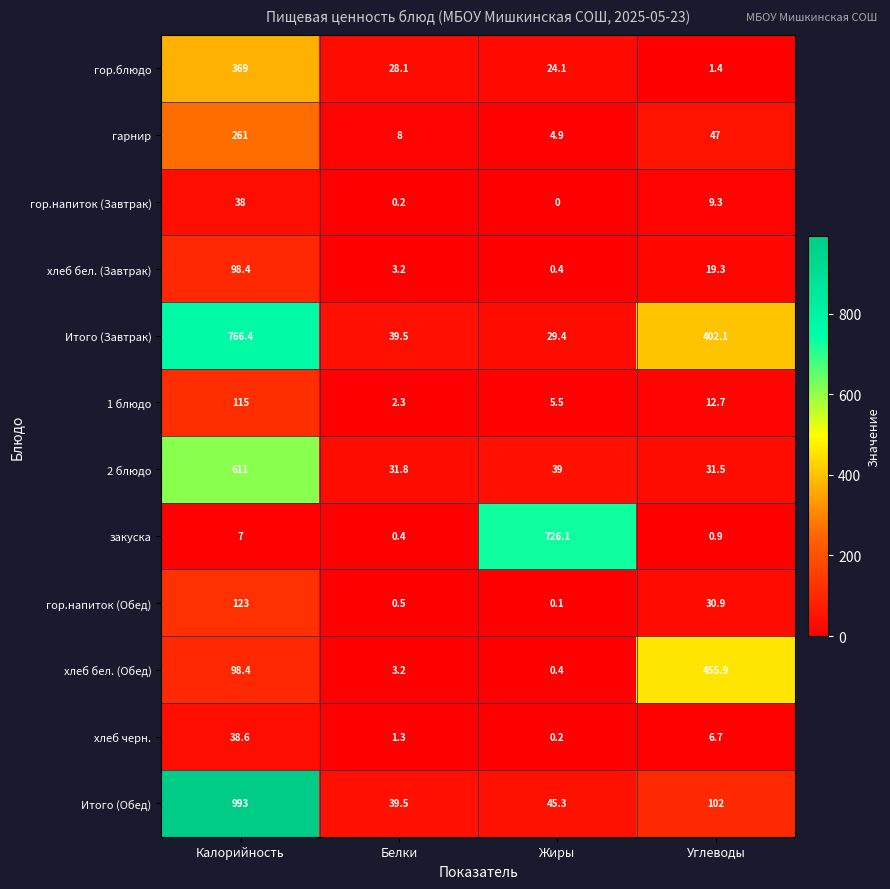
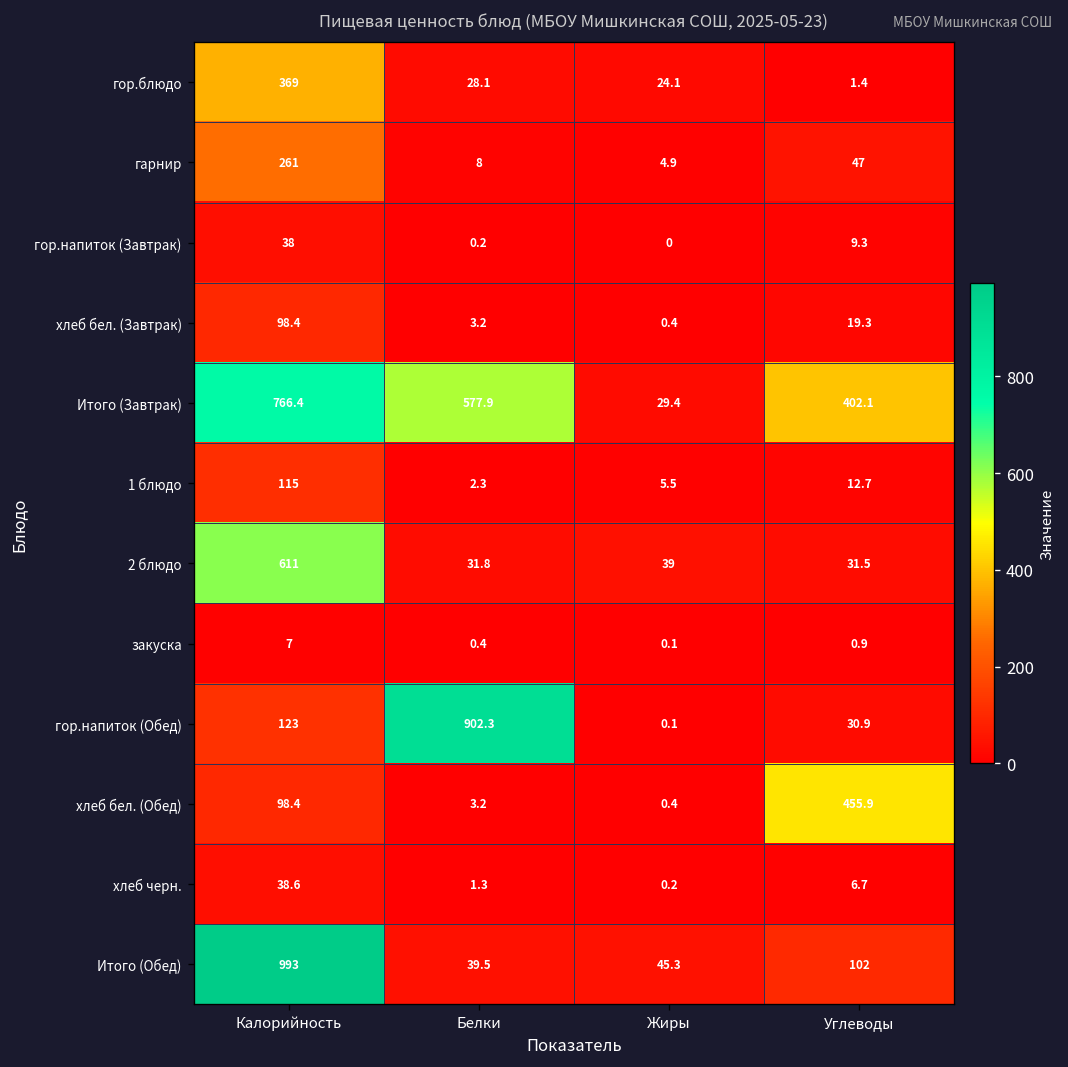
  {
    "гор.блюдо": {
      "Калорийность": 369,
      "Белки": 28.1,
      "Жиры": 24.1,
      "Углеводы": 1.4
    },
    "гарнир": {
      "Калорийность": 261,
      "Белки": 8,
      "Жиры": 4.9,
      "Углеводы": 47
    },
    "гор.напиток (Завтрак)": {
      "Калорийность": 38,
      "Белки": 0.2,
      "Жиры": 0,
      "Углеводы": 9.3
    },
    "хлеб бел. (Завтрак)": {
      "Калорийность": 98.4,
      "Белки": 3.2,
      "Жиры": 0.4,
      "Углеводы": 19.3
    },
    "Итого (Завтрак)": {
      "Калорийность": 766.4,
-     "Белки": 39.5,
+     "Белки": 577.9,
      "Жиры": 29.4,
      "Углеводы": 402.1
    },
    "1 блюдо": {
      "Калорийность": 115,
      "Белки": 2.3,
      "Жиры": 5.5,
      "Углеводы": 12.7
    },
    "2 блюдо": {
      "Калорийность": 611,
      "Белки": 31.8,
      "Жиры": 39,
      "Углеводы": 31.5
    },
    "закуска": {
      "Калорийность": 7,
      "Белки": 0.4,
-     "Жиры": 726.1,
+     "Жиры": 0.1,
      "Углеводы": 0.9
    },
    "гор.напиток (Обед)": {
      "Калорийность": 123,
-     "Белки": 0.5,
+     "Белки": 902.3,
      "Жиры": 0.1,
      "Углеводы": 30.9
    },
    "хлеб бел. (Обед)": {
      "Калорийность": 98.4,
      "Белки": 3.2,
      "Жиры": 0.4,
      "Углеводы": 455.9
    },
    "хлеб черн.": {
      "Калорийность": 38.6,
      "Белки": 1.3,
      "Жиры": 0.2,
      "Углеводы": 6.7
    },
    "Итого (Обед)": {
      "Калорийность": 993,
      "Белки": 39.5,
      "Жиры": 45.3,
      "Углеводы": 102
    }
  }
